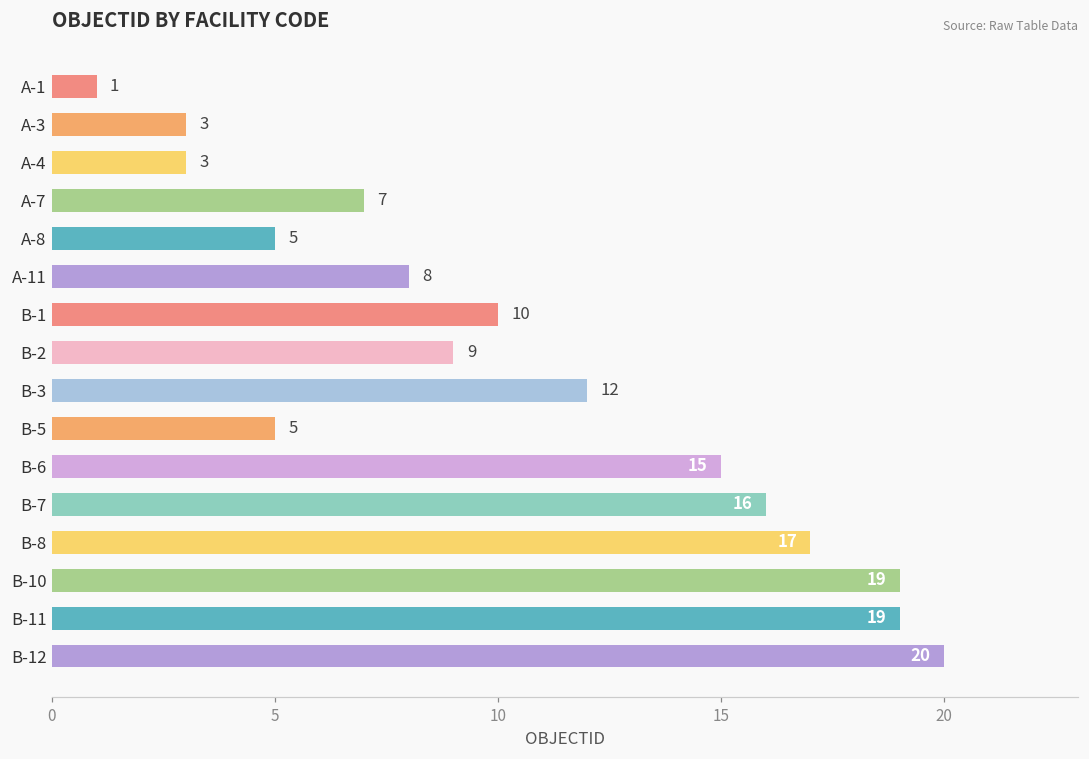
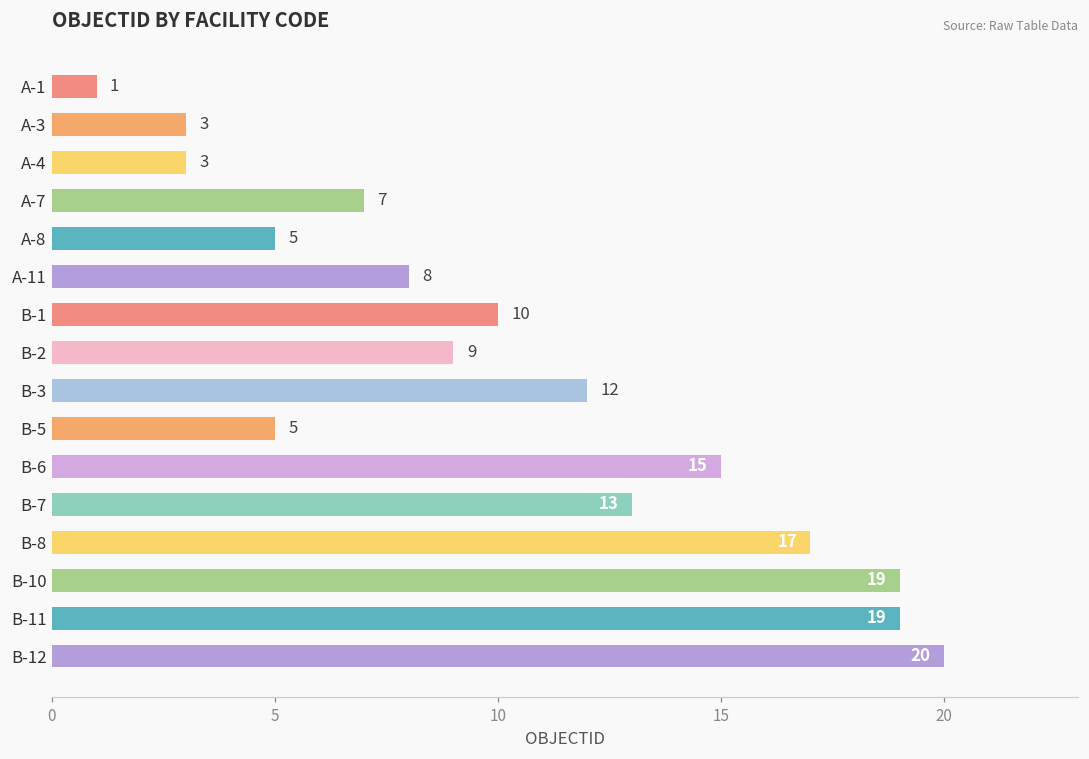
  {
    "A-1": 1,
    "A-3": 3,
    "A-4": 3,
    "A-7": 7,
    "A-8": 5,
    "A-11": 8,
    "B-1": 10,
    "B-2": 9,
    "B-3": 12,
    "B-5": 5,
    "B-6": 15,
-   "B-7": 16,
+   "B-7": 13,
    "B-8": 17,
    "B-10": 19,
    "B-11": 19,
    "B-12": 20
  }
